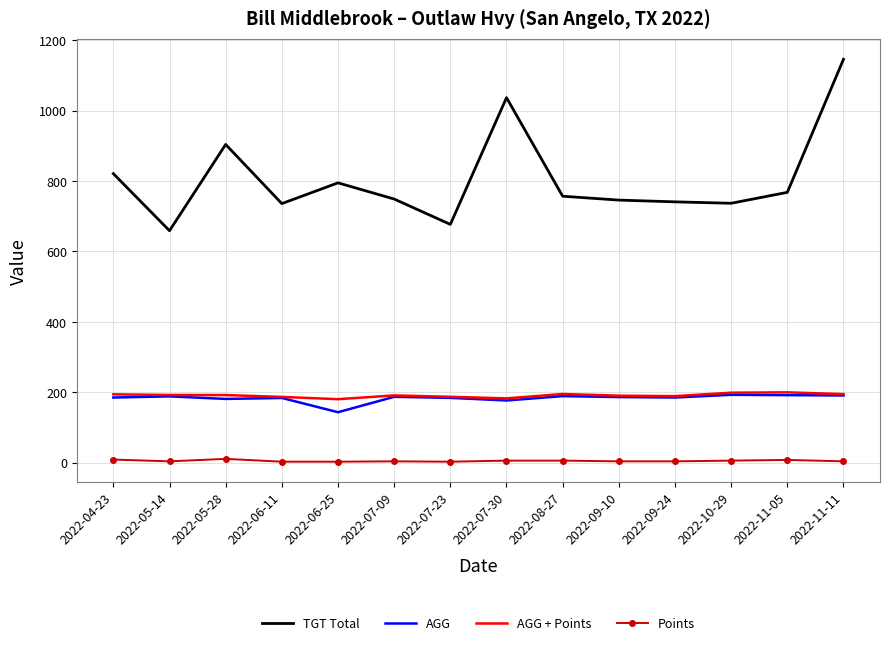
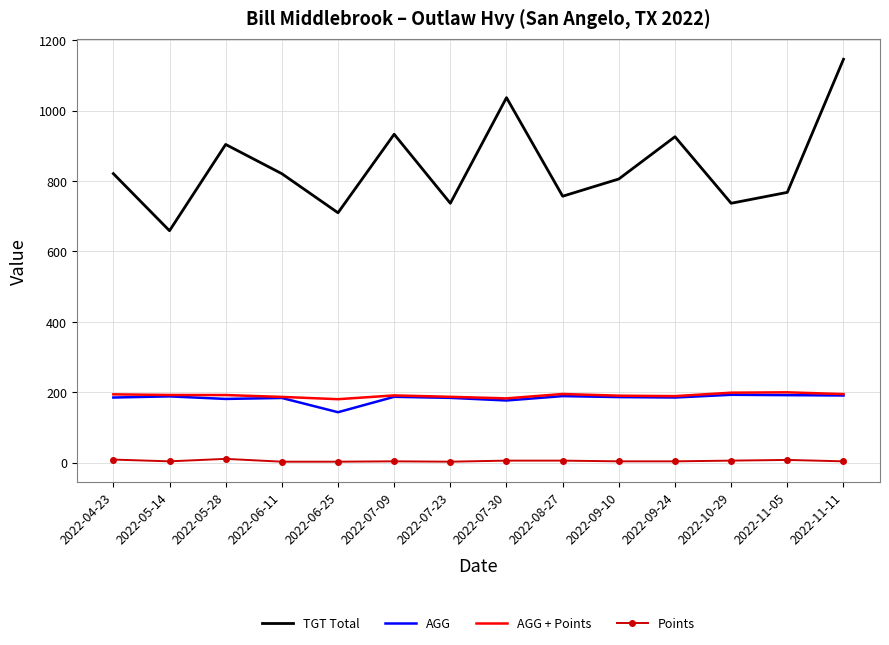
  {
    "TGT Total": {
      "2022-04-23": 820,
      "2022-05-14": 660,
      "2022-05-28": 900,
-     "2022-06-11": 740,
-     "2022-06-25": 800,
-     "2022-07-09": 750,
-     "2022-07-23": 680,
+     "2022-06-11": 820,
+     "2022-06-25": 710,
+     "2022-07-09": 930,
+     "2022-07-23": 740,
      "2022-07-30": 1040,
      "2022-08-27": 760,
-     "2022-09-10": 750,
-     "2022-09-24": 740,
+     "2022-09-10": 810,
+     "2022-09-24": 930,
      "2022-10-29": 740,
      "2022-11-05": 770,
      "2022-11-11": 1150
    },
    "AGG": {
      "2022-04-23": 190,
      "2022-05-28": 180,
      "2022-06-25": 140,
      "2022-11-05": 190
    }
  }
